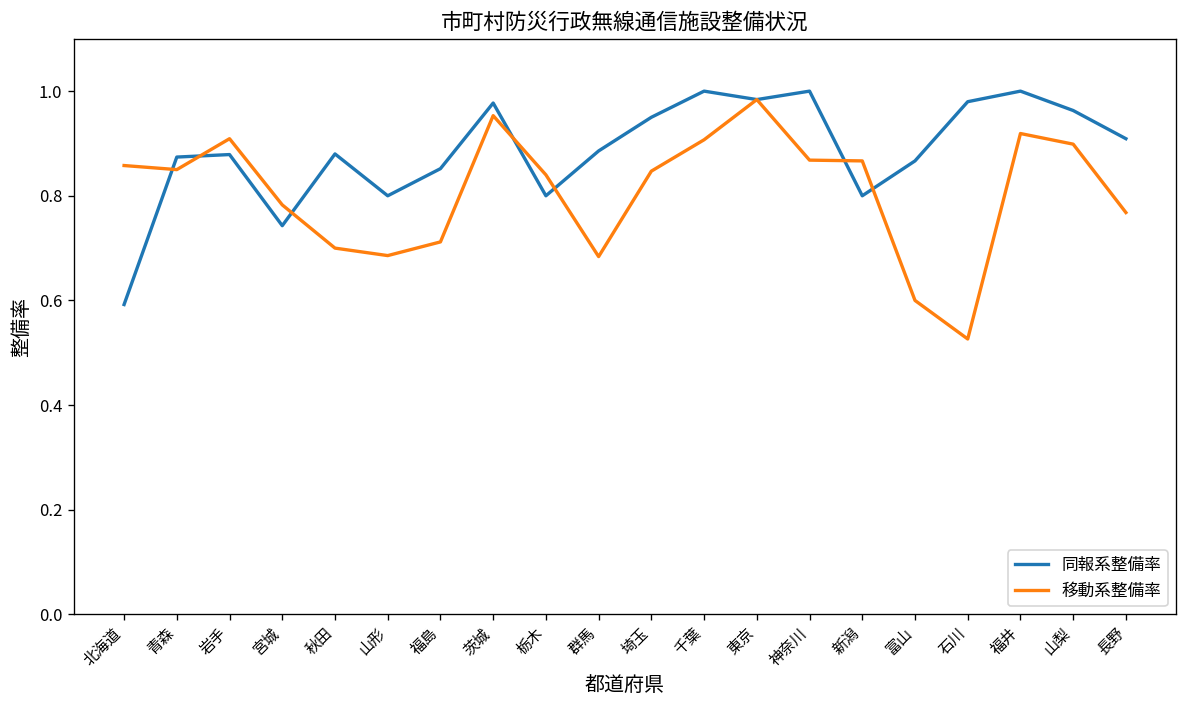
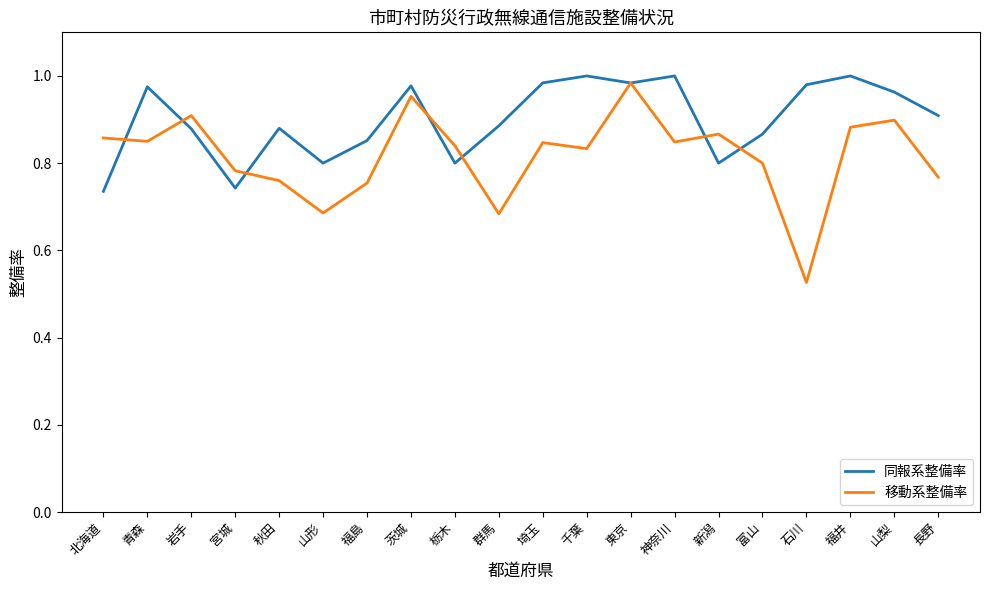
  {
    "同報系整備率": {
-     "北海道": 0.59,
-     "青森": 0.87,
+     "北海道": 0.74,
+     "青森": 0.98,
      "岩手": 0.88,
      "宮城": 0.74,
      "秋田": 0.88,
      "山形": 0.80,
      "福島": 0.85,
      "茨城": 0.98,
      "栃木": 0.80,
      "群馬": 0.89,
-     "埼玉": 0.95,
+     "埼玉": 0.98,
      "千葉": 1.00,
      "神奈川": 1.00,
      "新潟": 0.80,
      "富山": 0.87,
      "石川": 0.98,
      "福井": 1.00,
      "山梨": 0.96,
      "長野": 0.91
    },
    "移動系整備率": {
      "北海道": 0.86,
      "青森": 0.85,
      "岩手": 0.91,
      "宮城": 0.78,
-     "秋田": 0.70,
+     "秋田": 0.76,
      "山形": 0.69,
-     "福島": 0.71,
+     "福島": 0.75,
      "茨城": 0.95,
      "栃木": 0.84,
      "群馬": 0.68,
      "埼玉": 0.85,
-     "千葉": 0.91,
-     "神奈川": 0.87,
+     "千葉": 0.83,
+     "神奈川": 0.85,
      "新潟": 0.87,
-     "富山": 0.6,
+     "富山": 0.8,
      "石川": 0.53,
-     "福井": 0.92,
+     "福井": 0.88,
      "山梨": 0.90,
      "長野": 0.77
    }
  }
